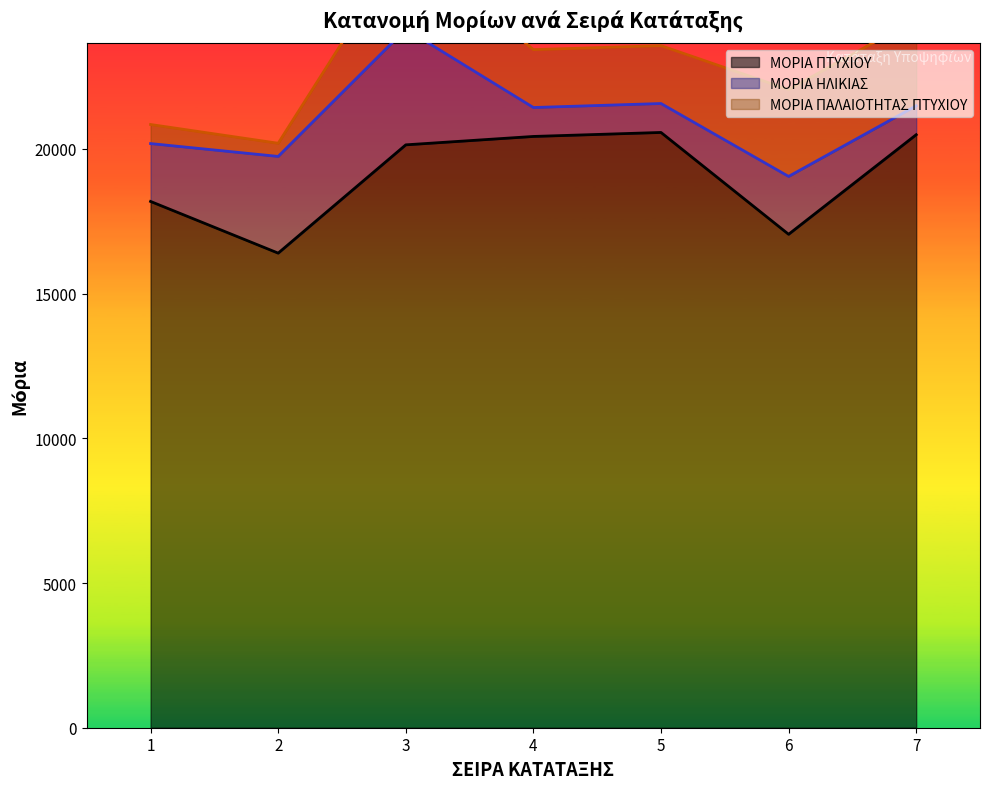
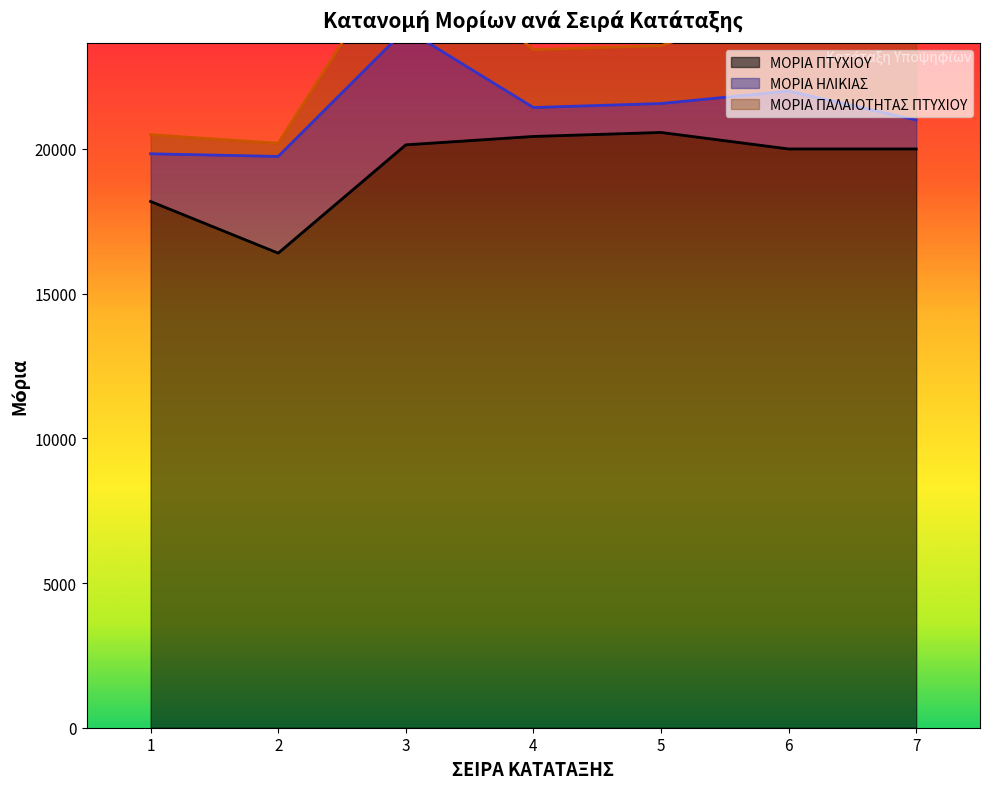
  {
    "ΜΟΡΙΑ ΠΤΥΧΙΟΥ": {
      "1": 18200,
      "2": 16400,
      "3": 20100,
      "4": 20400,
      "5": 20600,
-     "6": 17100,
-     "7": 20500
+     "6": 20000,
+     "7": 20000
    },
    "ΜΟΡΙΑ ΗΛΙΚΙΑΣ": {
-     "1": 2000,
+     "1": 1600,
      "2": 3300,
      "4": 1000,
      "5": 1000
    },
    "ΜΟΡΙΑ ΠΑΛΑΙΟΤΗΤΑΣ ΠΤΥΧΙΟΥ": {
      "1": 700,
      "2": 500,
      "4": 2000,
      "5": 2000
    }
  }
